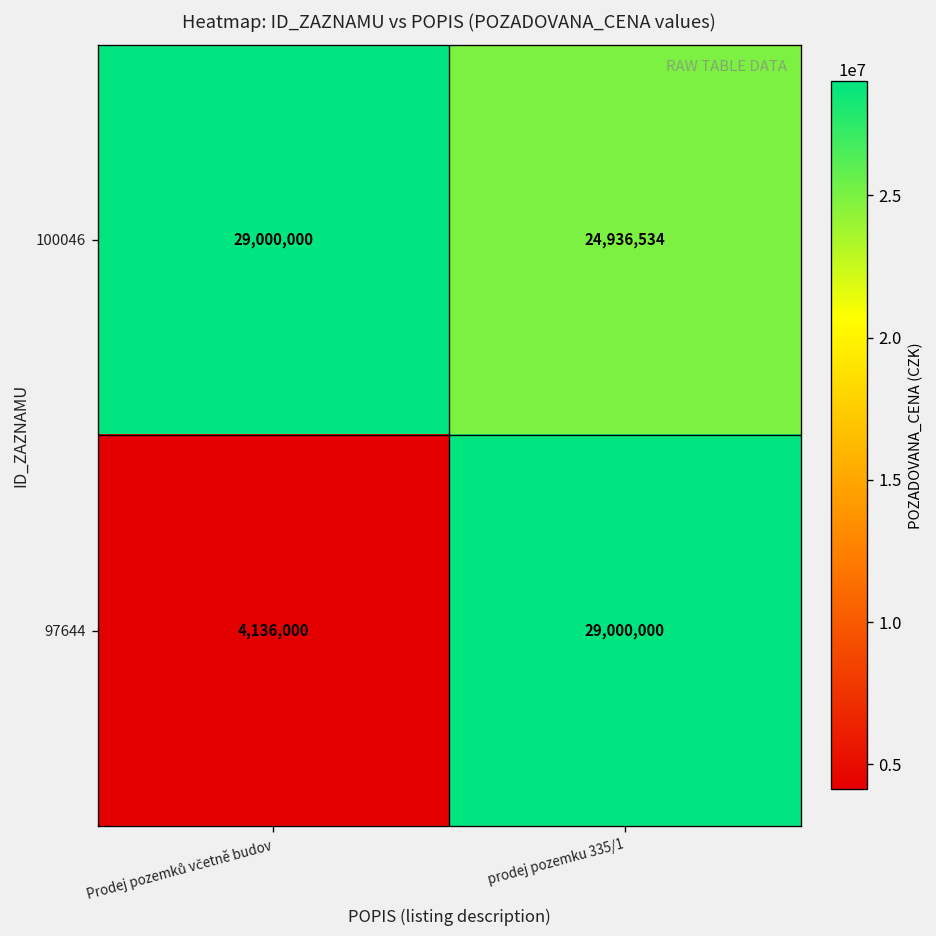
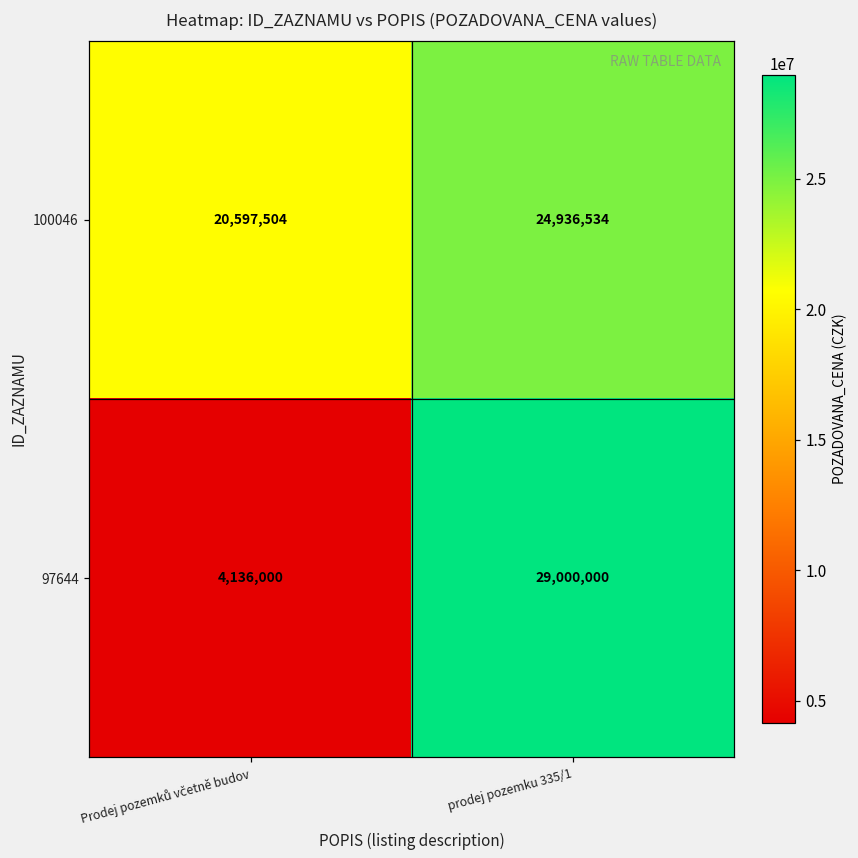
  {
    "100046": {
-     "Prodej pozemků včetně budov": "29,000,000"
+     "Prodej pozemků včetně budov": "20,597,504"
    },
    "97644": {
      "Prodej pozemků včetně budov": "4,136,000",
      "prodej pozemku 335/1": "29,000,000"
    }
  }
